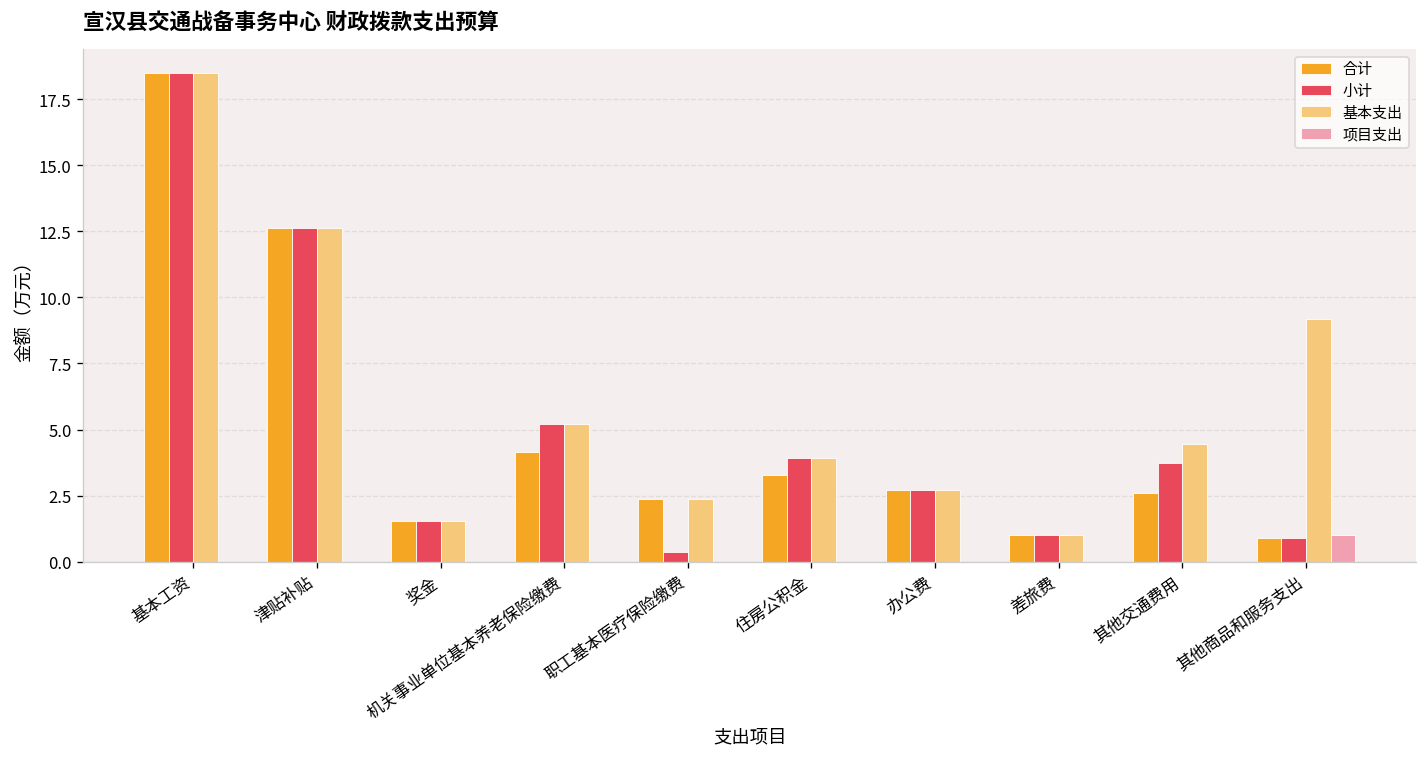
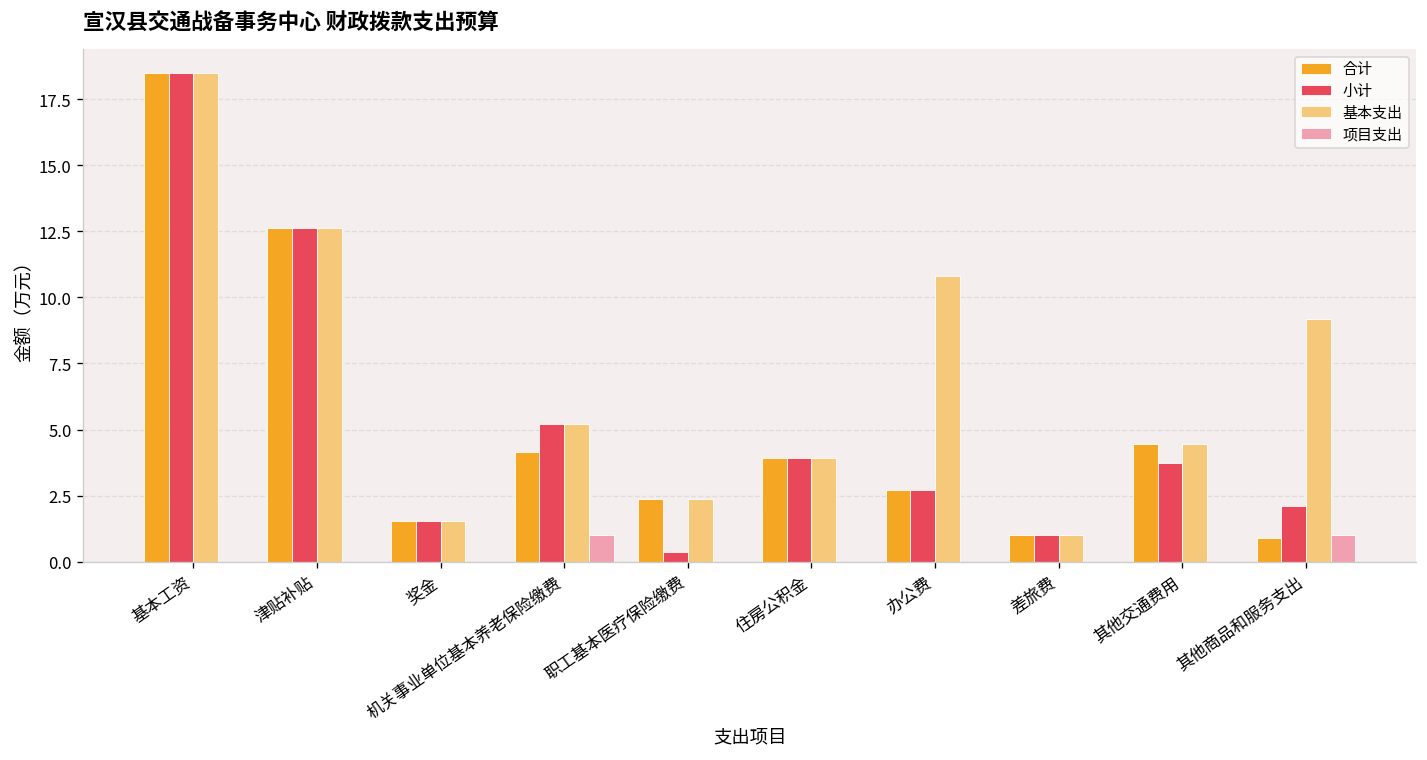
  {
    "合计": {
      "基本工资": 18.5,
      "津贴补贴": 12.6,
      "奖金": 1.5,
      "机关事业单位基本养老保险缴费": 4.2,
      "职工基本医疗保险缴费": 2.4,
-     "住房公积金": 3.3,
+     "住房公积金": 3.9,
      "办公费": 2.7,
      "差旅费": 1.0,
-     "其他交通费用": 2.6,
+     "其他交通费用": 4.5,
      "其他商品和服务支出": 0.9
    },
    "小计": {
      "基本工资": 18.5,
      "津贴补贴": 12.6,
      "奖金": 1.5,
      "机关事业单位基本养老保险缴费": 5.2,
      "职工基本医疗保险缴费": 0.4,
      "住房公积金": 3.9,
      "办公费": 2.7,
      "差旅费": 1.0,
      "其他交通费用": 3.8,
-     "其他商品和服务支出": 0.9
+     "其他商品和服务支出": 2.1
    },
    "基本支出": {
      "基本工资": 18.5,
      "津贴补贴": 12.6,
      "奖金": 1.5,
      "机关事业单位基本养老保险缴费": 5.2,
      "职工基本医疗保险缴费": 2.4,
      "住房公积金": 3.9,
-     "办公费": 2.7,
+     "办公费": 10.8,
      "差旅费": 1.0,
      "其他交通费用": 4.5,
      "其他商品和服务支出": 9.2
    },
    "项目支出": {
      "基本工资": 0,
      "津贴补贴": 0,
      "奖金": 0,
-     "机关事业单位基本养老保险缴费": 0,
+     "机关事业单位基本养老保险缴费": 1,
      "职工基本医疗保险缴费": 0,
      "住房公积金": 0,
      "办公费": 0,
      "差旅费": 0,
      "其他交通费用": 0,
      "其他商品和服务支出": 1
    }
  }
